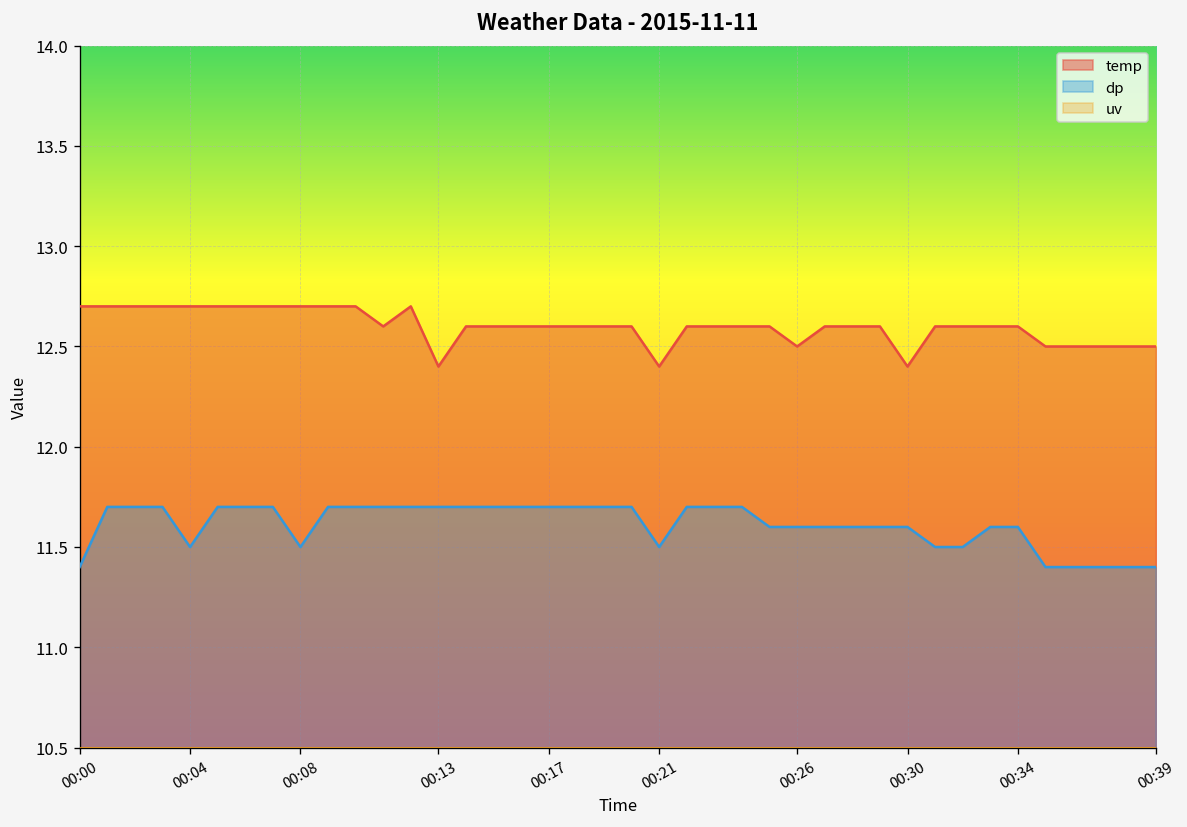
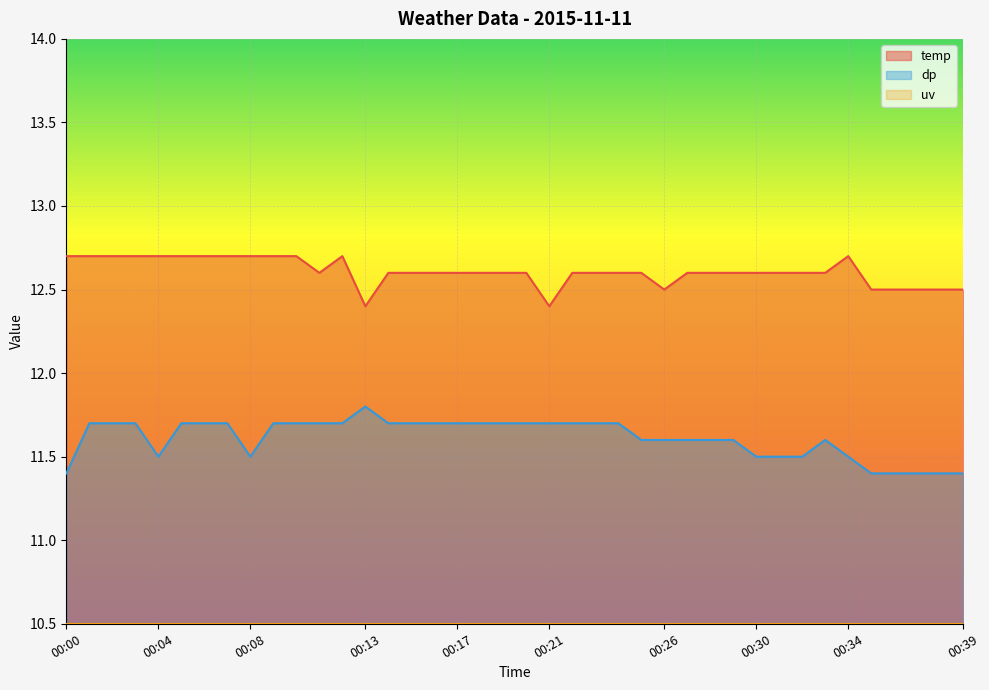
  {
    "temp": {
      "00:00": 12.7,
      "00:04": 12.7,
      "00:08": 12.7,
      "00:13": 12.4,
      "00:17": 12.6,
      "00:21": 12.4,
      "00:26": 12.5,
-     "00:30": 12.4,
-     "00:34": 12.6,
+     "00:30": 12.6,
+     "00:34": 12.7,
      "00:39": 12.5
    },
    "dp": {
      "00:00": 11.4,
      "00:04": 11.5,
      "00:08": 11.5,
-     "00:13": 11.7,
+     "00:13": 11.8,
      "00:17": 11.7,
-     "00:21": 11.5,
+     "00:21": 11.7,
      "00:26": 11.6,
-     "00:30": 11.6,
-     "00:34": 11.6,
+     "00:30": 11.5,
+     "00:34": 11.5,
      "00:39": 11.4
    },
    "uv": {
      "00:00": 10.5,
      "00:04": 10.5,
      "00:08": 10.5,
      "00:13": 10.5,
      "00:17": 10.5,
      "00:21": 10.5,
      "00:26": 10.5,
      "00:30": 10.5,
      "00:34": 10.5,
      "00:39": 10.5
    }
  }
